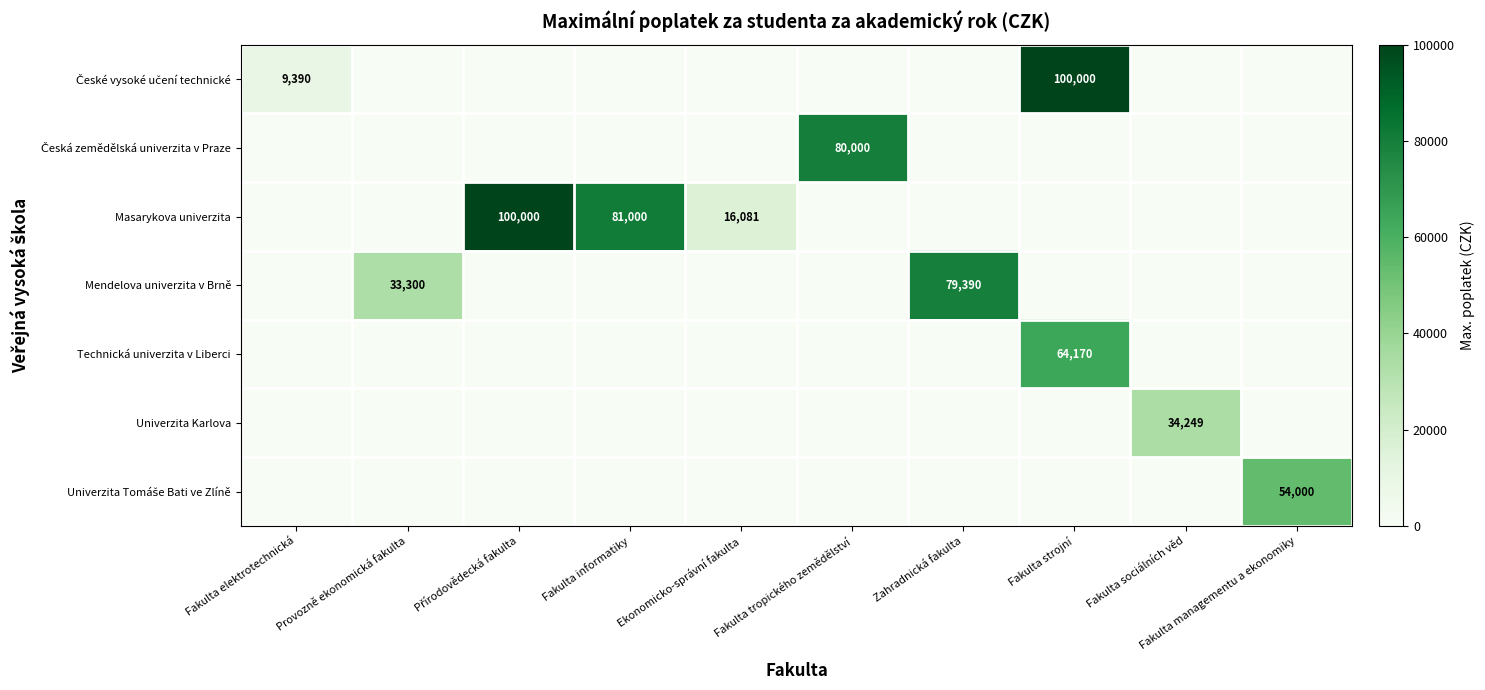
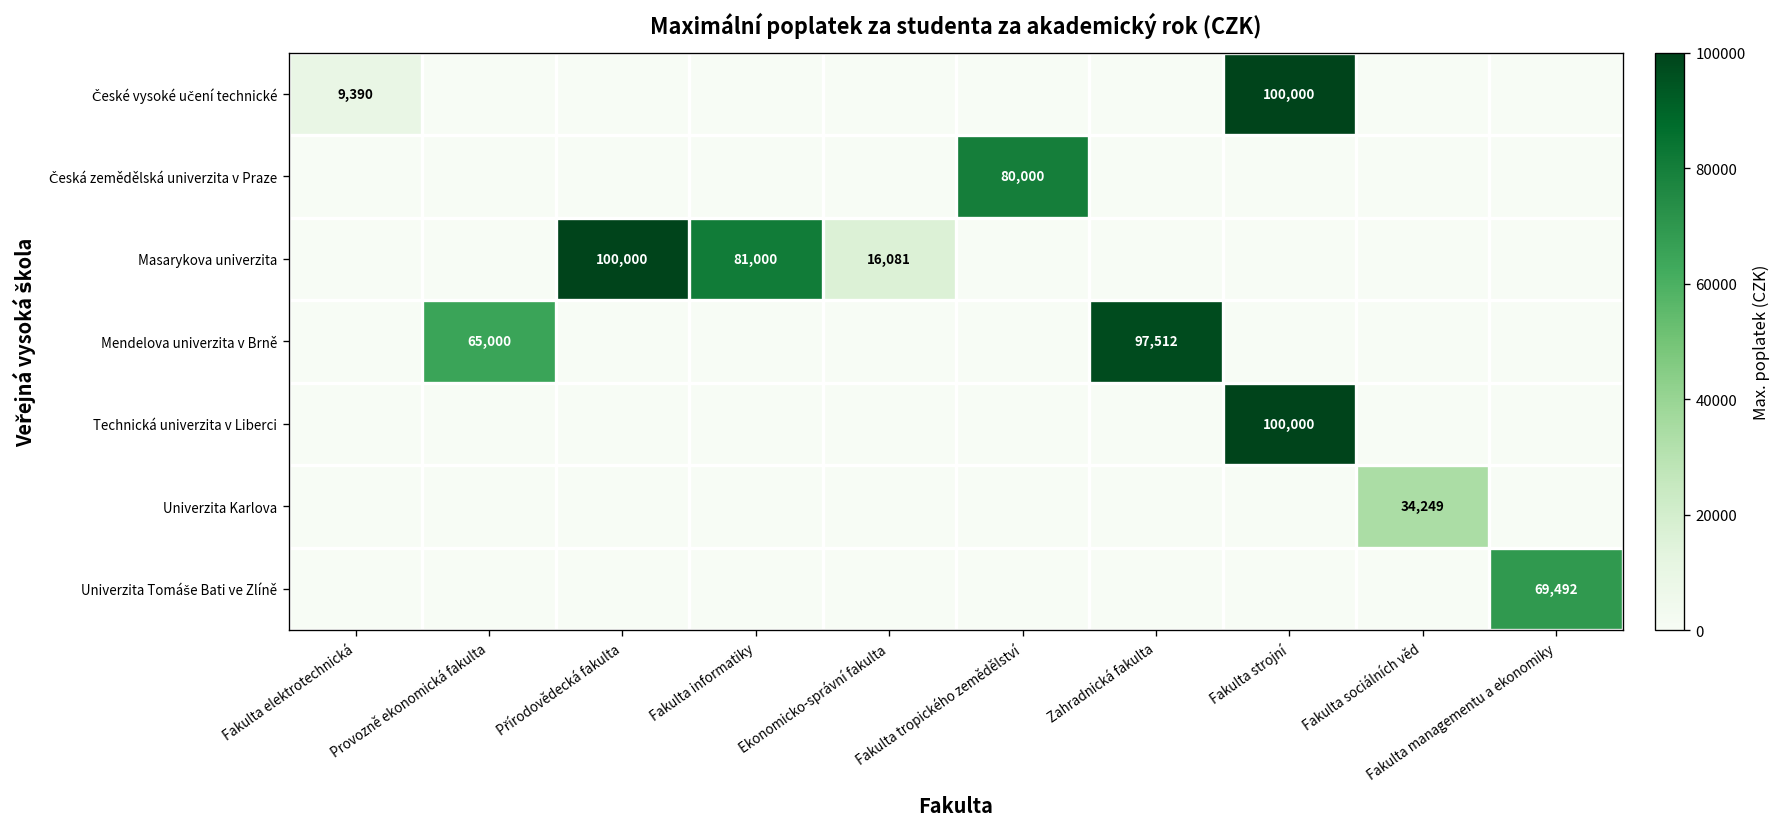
  {
    "České vysoké učení technické": {
      "Fakulta elektrotechnická": "9,390",
      "Fakulta strojní": "100,000"
    },
    "Česká zemědělská univerzita v Praze": {
      "Fakulta tropického zemědělství": "80,000"
    },
    "Masarykova univerzita": {
      "Přírodovědecká fakulta": "100,000",
      "Fakulta informatiky": "81,000",
      "Ekonomicko-správní fakulta": "16,081"
    },
    "Mendelova univerzita v Brně": {
-     "Provozně ekonomická fakulta": "33,300",
-     "Zahradnická fakulta": "79,390"
+     "Provozně ekonomická fakulta": "65,000",
+     "Zahradnická fakulta": "97,512"
    },
    "Technická univerzita v Liberci": {
-     "Fakulta strojní": "64,170"
+     "Fakulta strojní": "100,000"
    },
    "Univerzita Karlova": {
      "Fakulta sociálních věd": "34,249"
    },
    "Univerzita Tomáše Bati ve Zlíně": {
-     "Fakulta managementu a ekonomiky": "54,000"
+     "Fakulta managementu a ekonomiky": "69,492"
    }
  }
